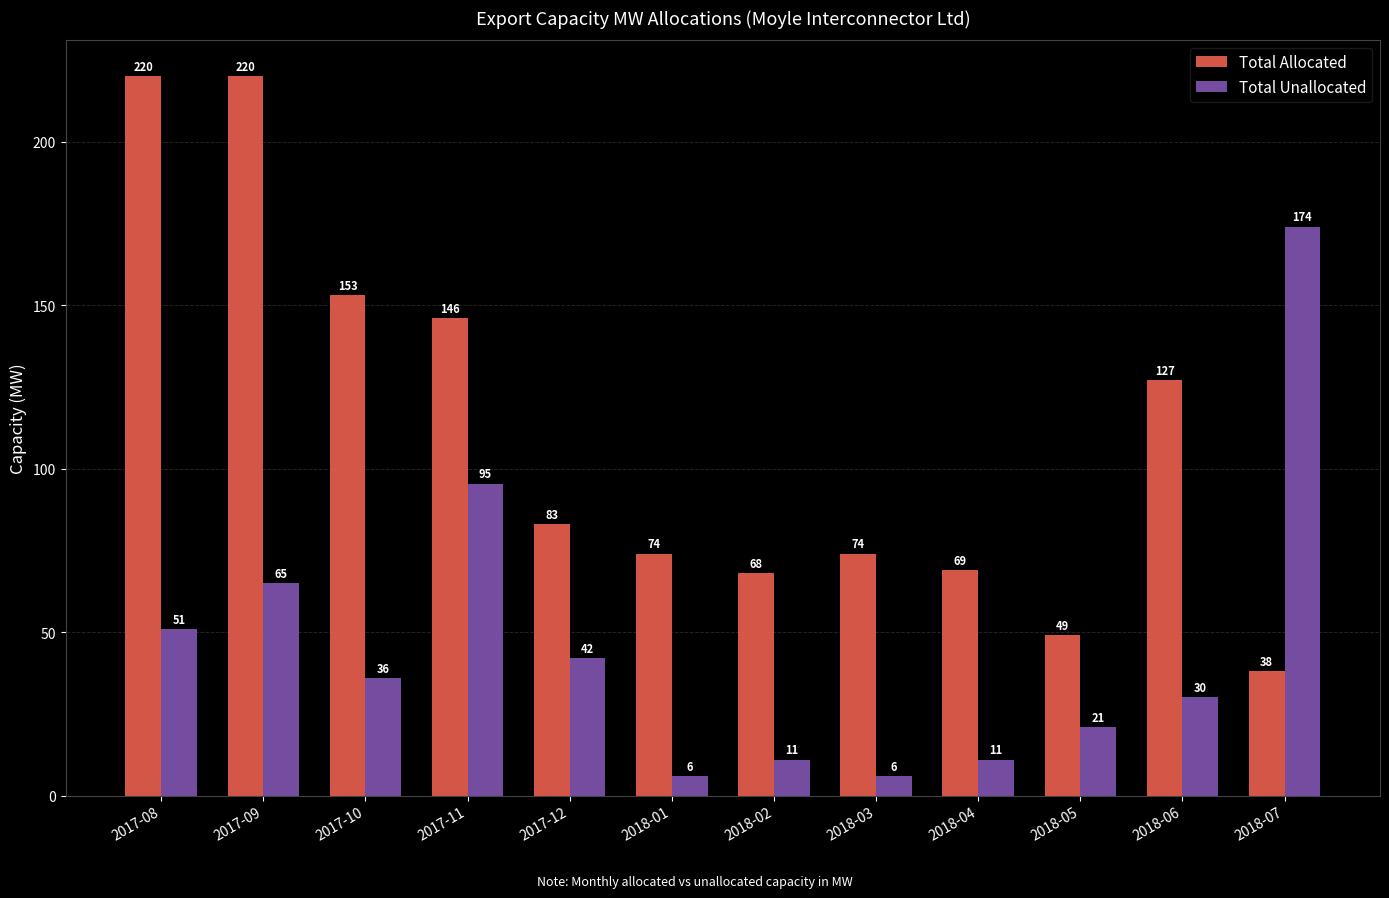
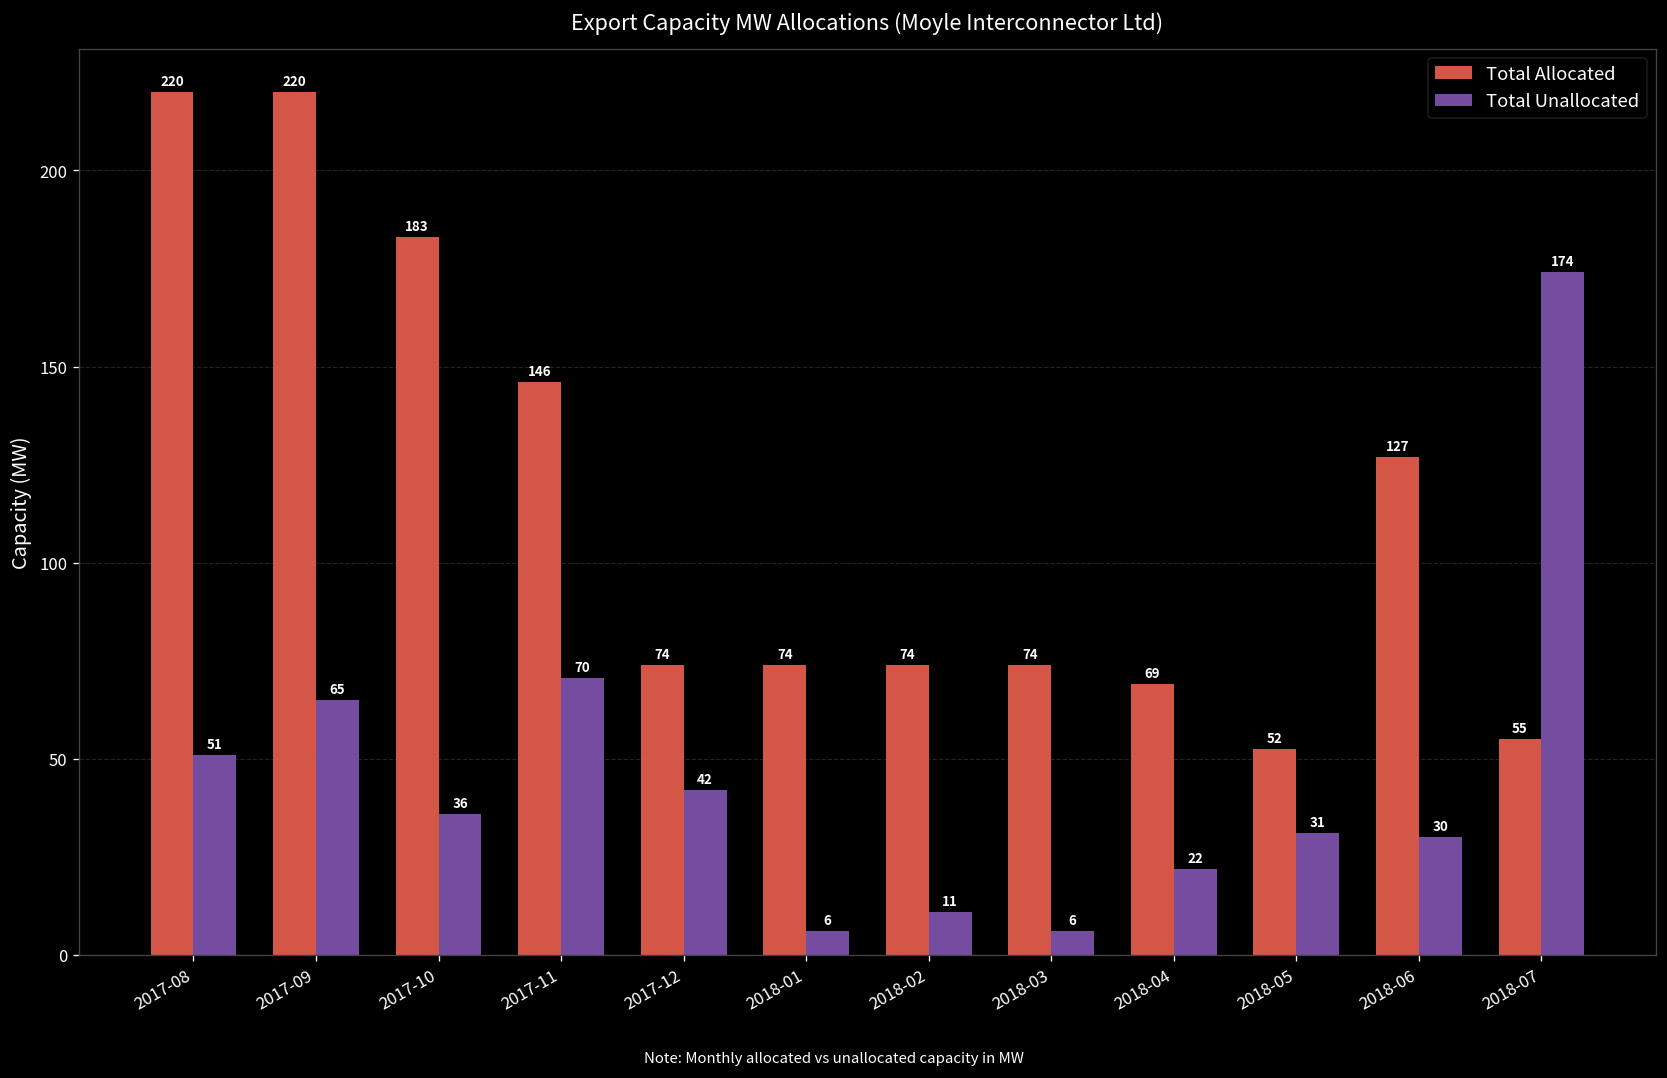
  {
    "Total Allocated": {
      "2017-08": 220,
      "2017-09": 220,
-     "2017-10": 153,
+     "2017-10": 183,
      "2017-11": 146,
-     "2017-12": 83,
+     "2017-12": 74,
      "2018-01": 74,
-     "2018-02": 68,
+     "2018-02": 74,
      "2018-03": 74,
      "2018-04": 69,
-     "2018-05": 49,
+     "2018-05": 52,
      "2018-06": 127,
-     "2018-07": 38
+     "2018-07": 55
    },
    "Total Unallocated": {
      "2017-08": 51,
      "2017-09": 65,
      "2017-10": 36,
-     "2017-11": 95,
+     "2017-11": 70,
      "2017-12": 42,
      "2018-01": 6,
      "2018-02": 11,
      "2018-03": 6,
-     "2018-04": 11,
-     "2018-05": 21,
+     "2018-04": 22,
+     "2018-05": 31,
      "2018-06": 30,
      "2018-07": 174
    }
  }
